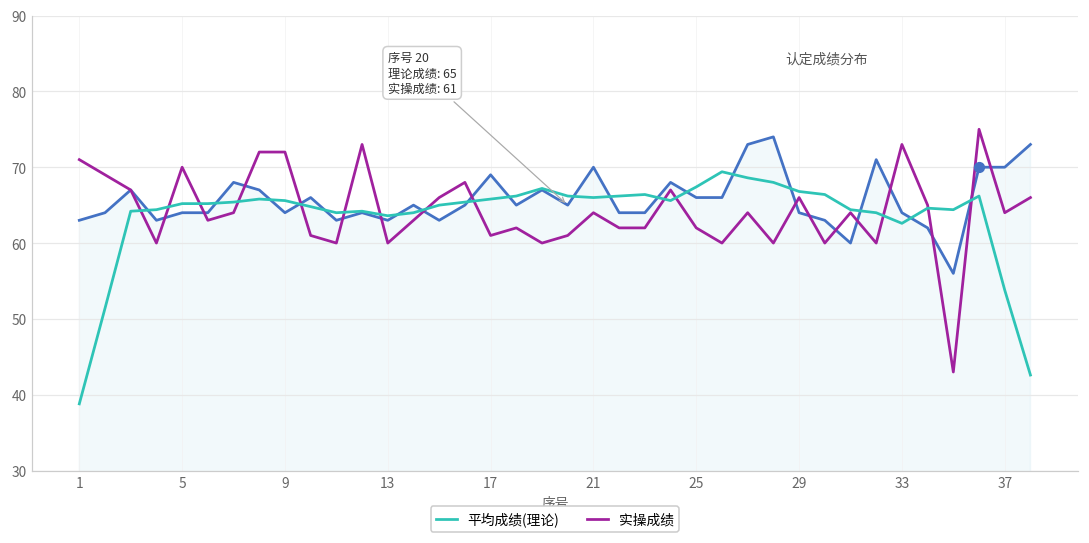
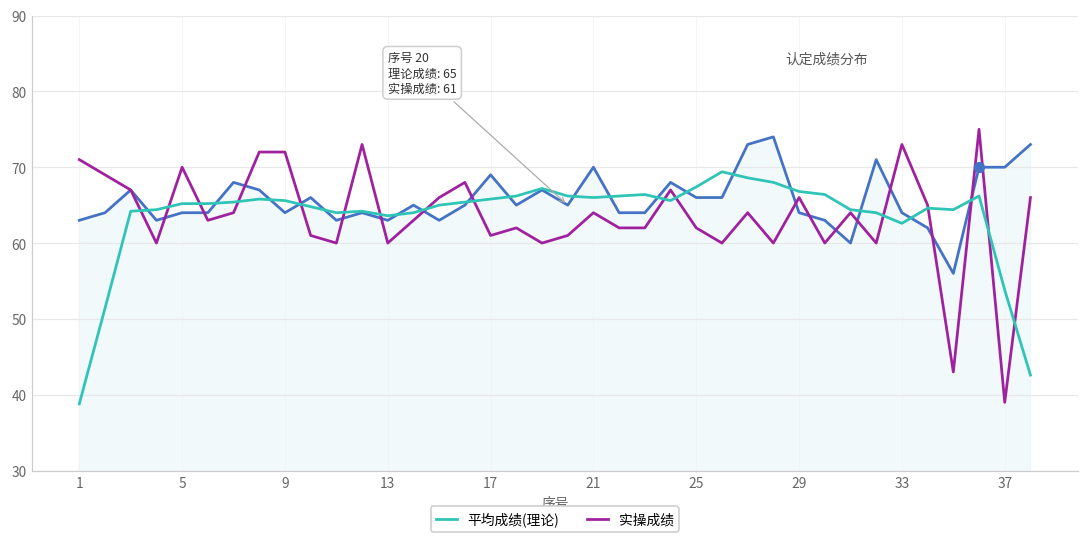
  {
    "实操成绩": {
      "1": 71,
      "5": 70,
      "9": 72,
      "13": 60,
      "17": 61,
      "21": 64,
      "25": 62,
      "29": 66,
      "33": 73,
-     "37": 64
+     "37": 39
    },
    "平均成绩(理论)": {
      "1": 39,
      "5": 65,
      "9": 66,
      "13": 64,
      "21": 66,
      "25": 67,
      "29": 67,
      "33": 63,
      "37": 54
    }
  }
